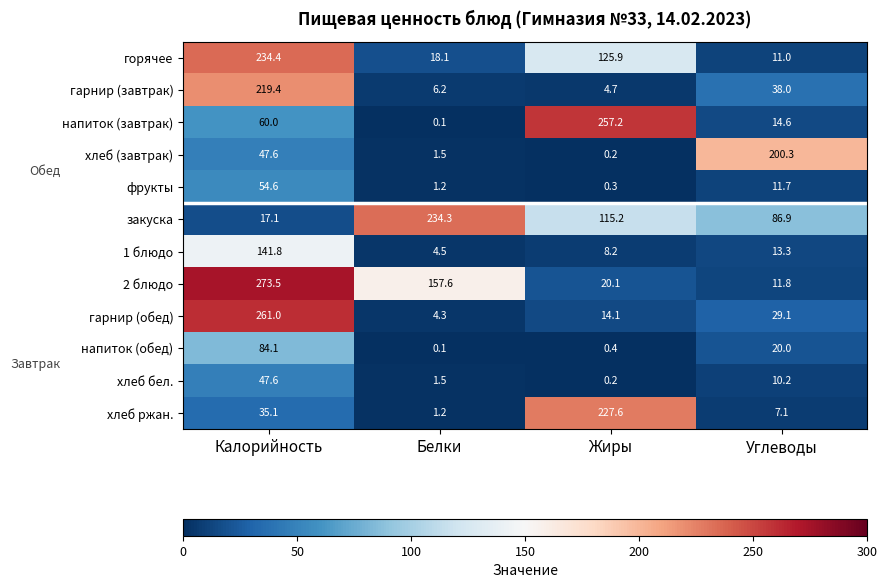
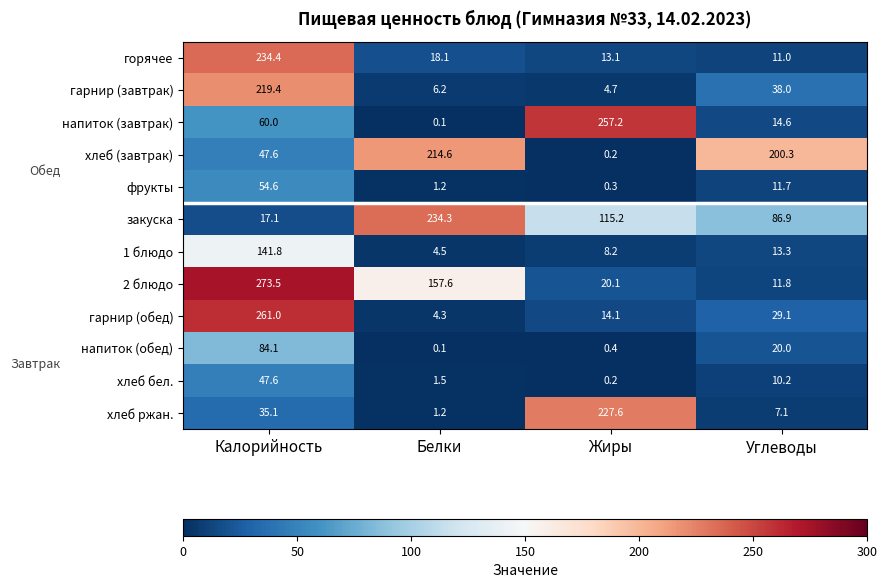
  {
    "горячее": {
      "Калорийность": 234.4,
      "Белки": 18.1,
-     "Жиры": 125.9,
+     "Жиры": 13.1,
      "Углеводы": 11.0
    },
    "гарнир (завтрак)": {
      "Калорийность": 219.4,
      "Белки": 6.2,
      "Жиры": 4.7,
      "Углеводы": 38.0
    },
    "напиток (завтрак)": {
      "Калорийность": 60.0,
      "Белки": 0.1,
      "Жиры": 257.2,
      "Углеводы": 14.6
    },
    "хлеб (завтрак)": {
      "Калорийность": 47.6,
-     "Белки": 1.5,
+     "Белки": 214.6,
      "Жиры": 0.2,
      "Углеводы": 200.3
    },
    "фрукты": {
      "Калорийность": 54.6,
      "Белки": 1.2,
      "Жиры": 0.3,
      "Углеводы": 11.7
    },
    "закуска": {
      "Калорийность": 17.1,
      "Белки": 234.3,
      "Жиры": 115.2,
      "Углеводы": 86.9
    },
    "1 блюдо": {
      "Калорийность": 141.8,
      "Белки": 4.5,
      "Жиры": 8.2,
      "Углеводы": 13.3
    },
    "2 блюдо": {
      "Калорийность": 273.5,
      "Белки": 157.6,
      "Жиры": 20.1,
      "Углеводы": 11.8
    },
    "гарнир (обед)": {
      "Калорийность": 261.0,
      "Белки": 4.3,
      "Жиры": 14.1,
      "Углеводы": 29.1
    },
    "напиток (обед)": {
      "Калорийность": 84.1,
      "Белки": 0.1,
      "Жиры": 0.4,
      "Углеводы": 20.0
    },
    "хлеб бел.": {
      "Калорийность": 47.6,
      "Белки": 1.5,
      "Жиры": 0.2,
      "Углеводы": 10.2
    },
    "хлеб ржан.": {
      "Калорийность": 35.1,
      "Белки": 1.2,
      "Жиры": 227.6,
      "Углеводы": 7.1
    }
  }
